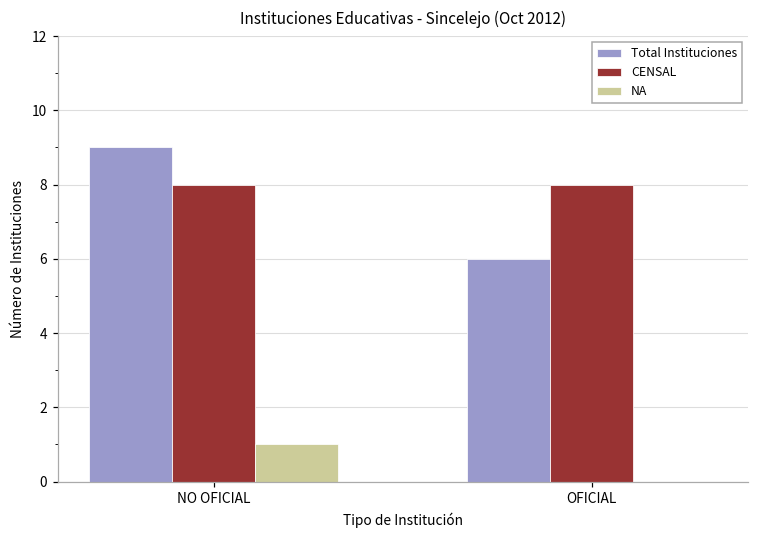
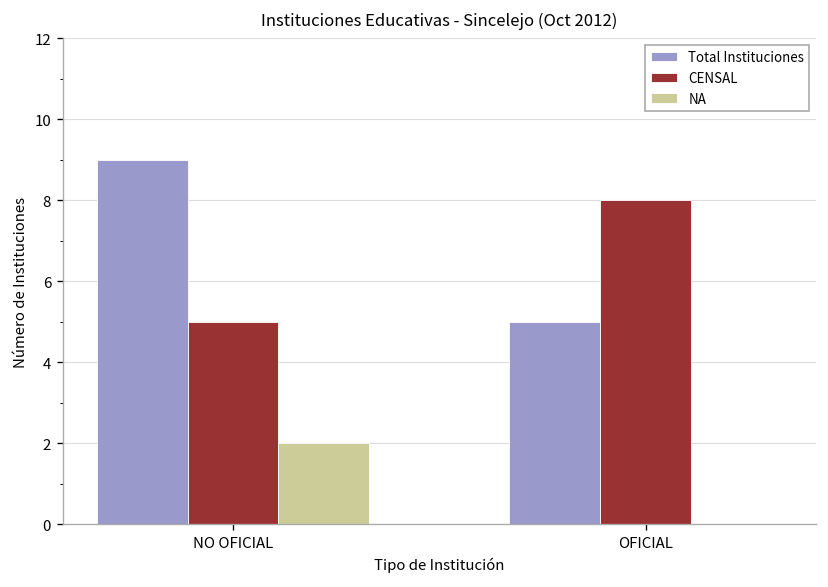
  {
    "Total Instituciones": {
      "NO OFICIAL": 9,
-     "OFICIAL": 6
+     "OFICIAL": 5
    },
    "CENSAL": {
-     "NO OFICIAL": 8,
+     "NO OFICIAL": 5,
      "OFICIAL": 8
    },
    "NA": {
-     "NO OFICIAL": 1,
+     "NO OFICIAL": 2,
      "OFICIAL": 0
    }
  }
